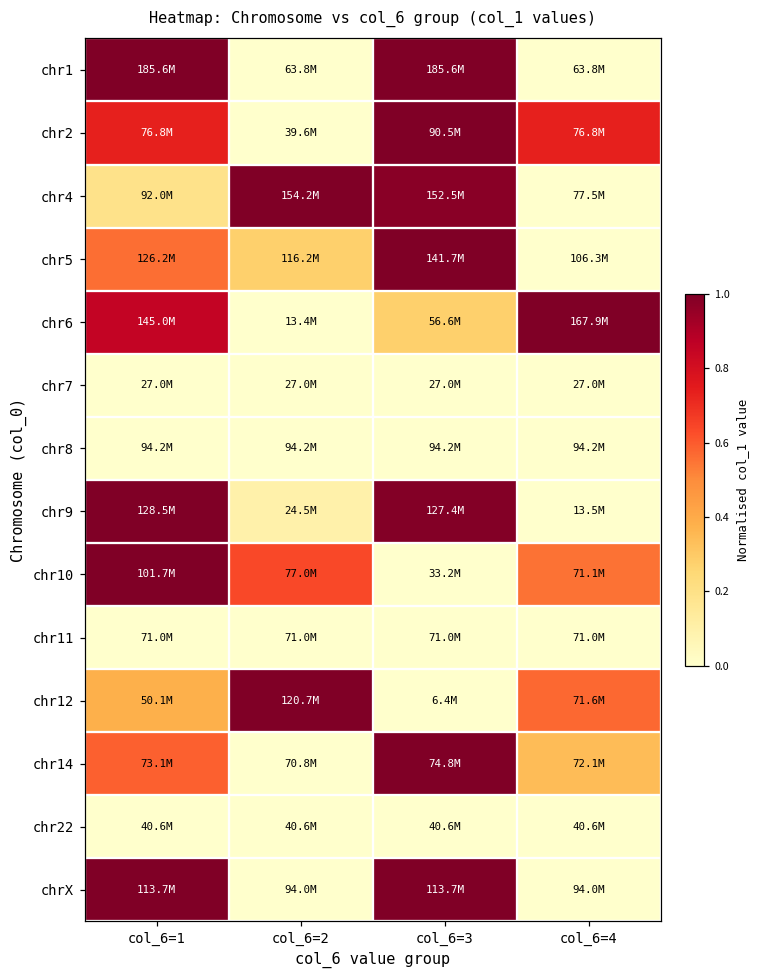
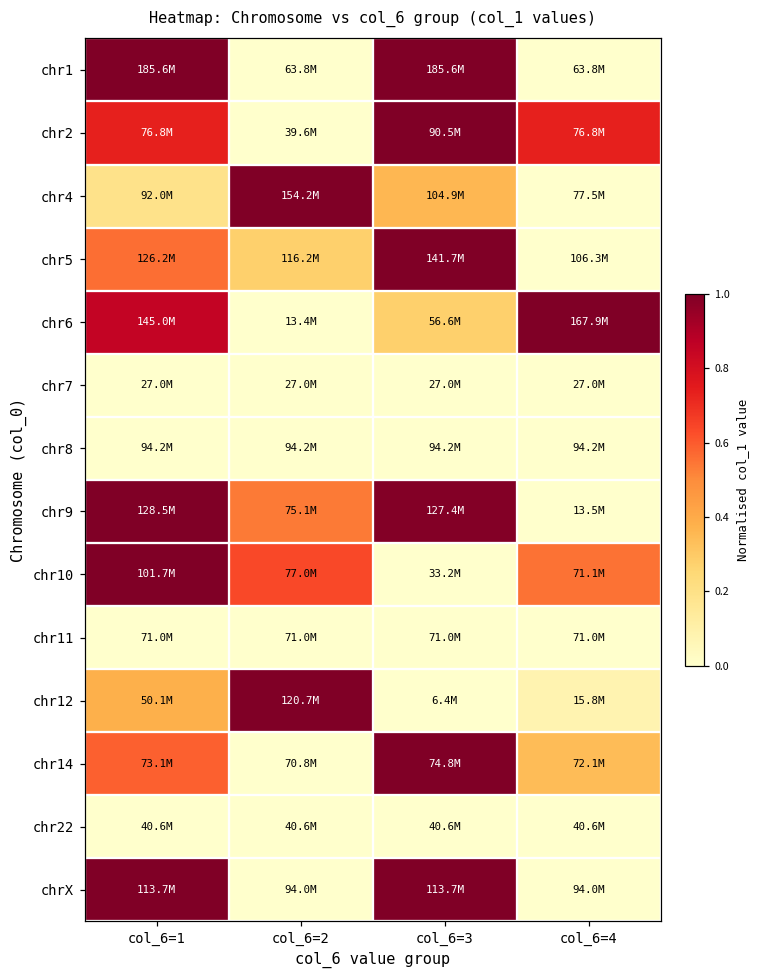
  {
    "chr1": {
      "col_6=1": "185.6M",
      "col_6=2": "63.8M",
      "col_6=3": "185.6M",
      "col_6=4": "63.8M"
    },
    "chr2": {
      "col_6=1": "76.8M",
      "col_6=2": "39.6M",
      "col_6=3": "90.5M",
      "col_6=4": "76.8M"
    },
    "chr4": {
      "col_6=1": "92.0M",
      "col_6=2": "154.2M",
-     "col_6=3": "152.5M",
+     "col_6=3": "104.9M",
      "col_6=4": "77.5M"
    },
    "chr5": {
      "col_6=1": "126.2M",
      "col_6=2": "116.2M",
      "col_6=3": "141.7M",
      "col_6=4": "106.3M"
    },
    "chr6": {
      "col_6=1": "145.0M",
      "col_6=2": "13.4M",
      "col_6=3": "56.6M",
      "col_6=4": "167.9M"
    },
    "chr7": {
      "col_6=1": "27.0M",
      "col_6=2": "27.0M",
      "col_6=3": "27.0M",
      "col_6=4": "27.0M"
    },
    "chr8": {
      "col_6=1": "94.2M",
      "col_6=2": "94.2M",
      "col_6=3": "94.2M",
      "col_6=4": "94.2M"
    },
    "chr9": {
      "col_6=1": "128.5M",
-     "col_6=2": "24.5M",
+     "col_6=2": "75.1M",
      "col_6=3": "127.4M",
      "col_6=4": "13.5M"
    },
    "chr10": {
      "col_6=1": "101.7M",
      "col_6=2": "77.0M",
      "col_6=3": "33.2M",
      "col_6=4": "71.1M"
    },
    "chr11": {
      "col_6=1": "71.0M",
      "col_6=2": "71.0M",
      "col_6=3": "71.0M",
      "col_6=4": "71.0M"
    },
    "chr12": {
      "col_6=1": "50.1M",
      "col_6=2": "120.7M",
      "col_6=3": "6.4M",
-     "col_6=4": "71.6M"
+     "col_6=4": "15.8M"
    },
    "chr14": {
      "col_6=1": "73.1M",
      "col_6=2": "70.8M",
      "col_6=3": "74.8M",
      "col_6=4": "72.1M"
    },
    "chr22": {
      "col_6=1": "40.6M",
      "col_6=2": "40.6M",
      "col_6=3": "40.6M",
      "col_6=4": "40.6M"
    },
    "chrX": {
      "col_6=1": "113.7M",
      "col_6=2": "94.0M",
      "col_6=3": "113.7M",
      "col_6=4": "94.0M"
    }
  }
